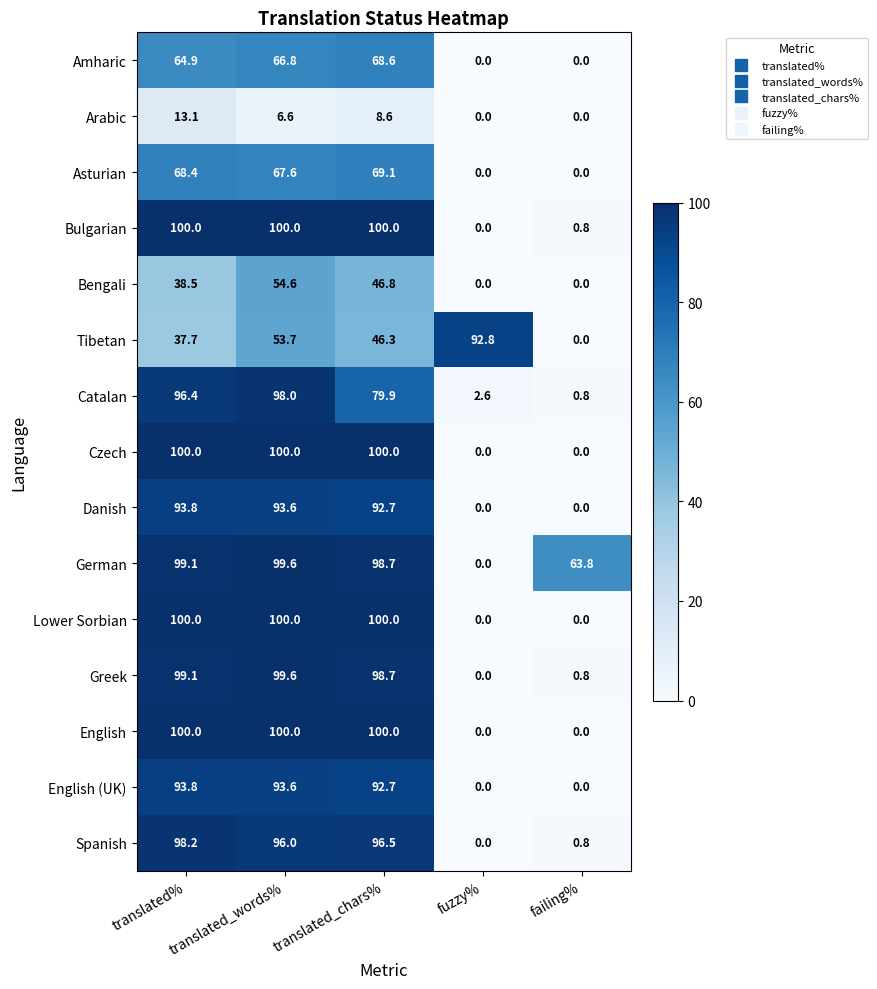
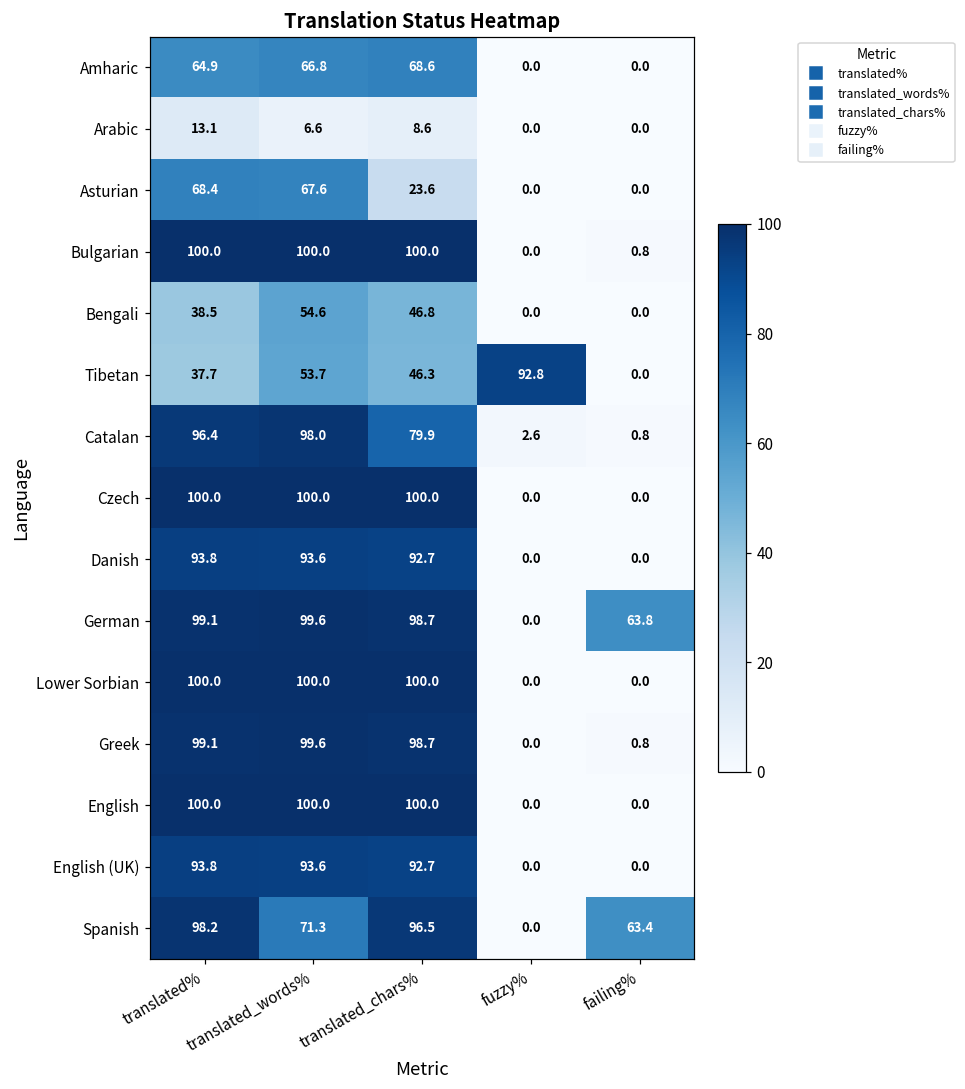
  {
    "Amharic": {
      "translated%": 64.9,
      "translated_words%": 66.8,
      "translated_chars%": 68.6,
      "fuzzy%": 0.0,
      "failing%": 0.0
    },
    "Arabic": {
      "translated%": 13.1,
      "translated_words%": 6.6,
      "translated_chars%": 8.6,
      "fuzzy%": 0.0,
      "failing%": 0.0
    },
    "Asturian": {
      "translated%": 68.4,
      "translated_words%": 67.6,
-     "translated_chars%": 69.1,
+     "translated_chars%": 23.6,
      "fuzzy%": 0.0,
      "failing%": 0.0
    },
    "Bulgarian": {
      "translated%": 100.0,
      "translated_words%": 100.0,
      "translated_chars%": 100.0,
      "fuzzy%": 0.0,
      "failing%": 0.8
    },
    "Bengali": {
      "translated%": 38.5,
      "translated_words%": 54.6,
      "translated_chars%": 46.8,
      "fuzzy%": 0.0,
      "failing%": 0.0
    },
    "Tibetan": {
      "translated%": 37.7,
      "translated_words%": 53.7,
      "translated_chars%": 46.3,
      "fuzzy%": 92.8,
      "failing%": 0.0
    },
    "Catalan": {
      "translated%": 96.4,
      "translated_words%": 98.0,
      "translated_chars%": 79.9,
      "fuzzy%": 2.6,
      "failing%": 0.8
    },
    "Czech": {
      "translated%": 100.0,
      "translated_words%": 100.0,
      "translated_chars%": 100.0,
      "fuzzy%": 0.0,
      "failing%": 0.0
    },
    "Danish": {
      "translated%": 93.8,
      "translated_words%": 93.6,
      "translated_chars%": 92.7,
      "fuzzy%": 0.0,
      "failing%": 0.0
    },
    "German": {
      "translated%": 99.1,
      "translated_words%": 99.6,
      "translated_chars%": 98.7,
      "fuzzy%": 0.0,
      "failing%": 63.8
    },
    "Lower Sorbian": {
      "translated%": 100.0,
      "translated_words%": 100.0,
      "translated_chars%": 100.0,
      "fuzzy%": 0.0,
      "failing%": 0.0
    },
    "Greek": {
      "translated%": 99.1,
      "translated_words%": 99.6,
      "translated_chars%": 98.7,
      "fuzzy%": 0.0,
      "failing%": 0.8
    },
    "English": {
      "translated%": 100.0,
      "translated_words%": 100.0,
      "translated_chars%": 100.0,
      "fuzzy%": 0.0,
      "failing%": 0.0
    },
    "English (UK)": {
      "translated%": 93.8,
      "translated_words%": 93.6,
      "translated_chars%": 92.7,
      "fuzzy%": 0.0,
      "failing%": 0.0
    },
    "Spanish": {
      "translated%": 98.2,
-     "translated_words%": 96.0,
+     "translated_words%": 71.3,
      "translated_chars%": 96.5,
      "fuzzy%": 0.0,
-     "failing%": 0.8
+     "failing%": 63.4
    }
  }
